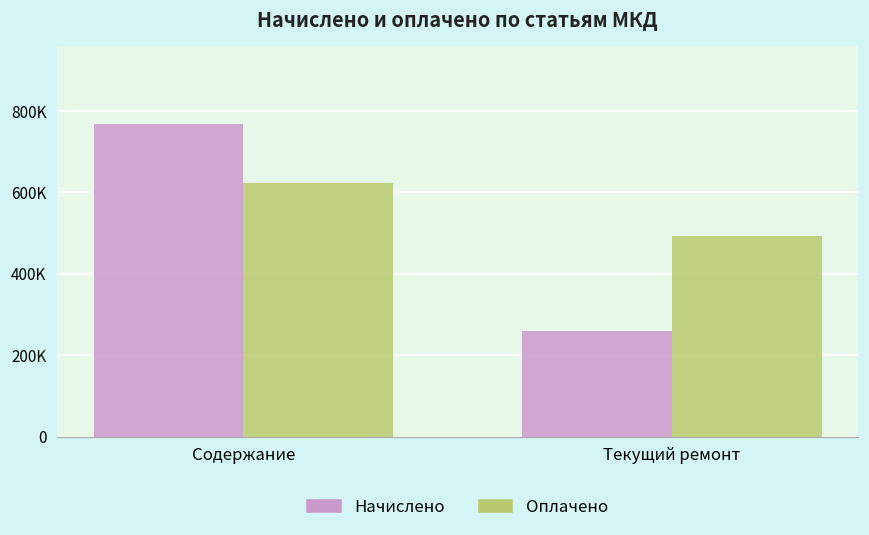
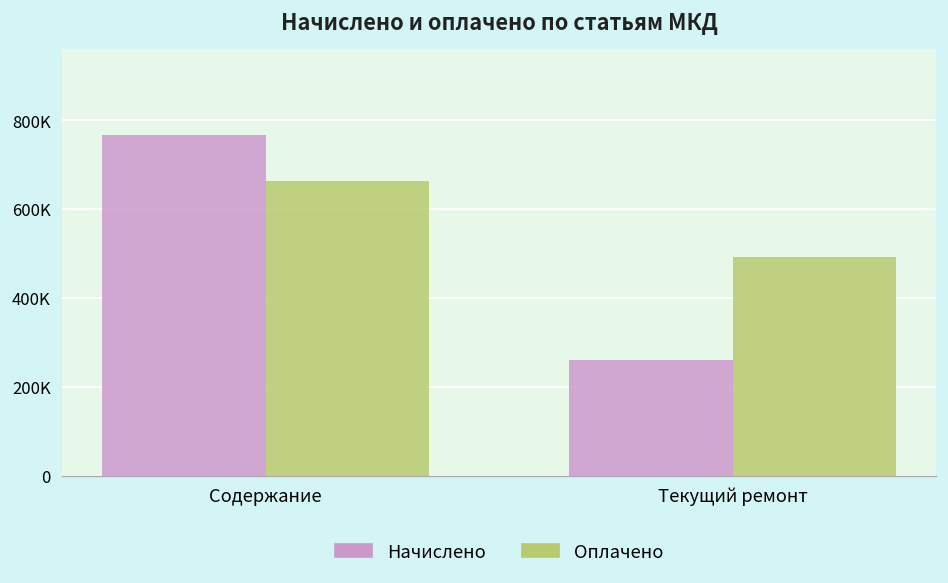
  {
    "Начислено": {
      "Содержание": 770000,
      "Текущий ремонт": 260000
    },
    "Оплачено": {
-     "Содержание": 620000,
+     "Содержание": 660000,
      "Текущий ремонт": 490000
    }
  }
